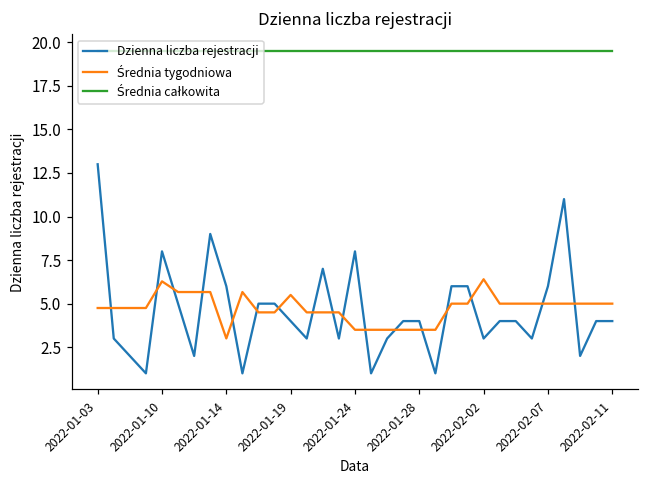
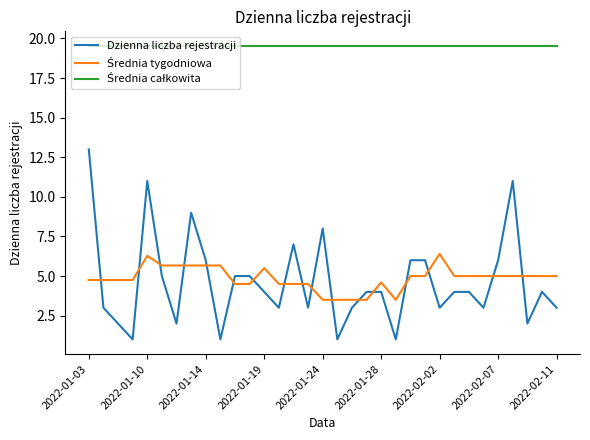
  {
    "Dzienna liczba rejestracji": {
      "2022-01-03": 13,
-     "2022-01-10": 8,
+     "2022-01-10": 11,
      "2022-01-14": 6,
      "2022-01-19": 4,
      "2022-01-24": 8,
      "2022-01-28": 4,
      "2022-02-02": 3,
      "2022-02-07": 6,
-     "2022-02-11": 4
+     "2022-02-11": 3
    },
    "Średnia tygodniowa": {
      "2022-01-03": 4.8,
      "2022-01-10": 6.3,
-     "2022-01-14": 3.0,
+     "2022-01-14": 5.7,
      "2022-01-19": 5.5,
      "2022-01-24": 3.5,
-     "2022-01-28": 3.5,
+     "2022-01-28": 4.6,
      "2022-02-02": 6.4,
      "2022-02-07": 5.0,
      "2022-02-11": 5.0
    },
    "Średnia całkowita": {
      "2022-01-19": 19.5,
      "2022-01-24": 19.5,
      "2022-01-28": 19.5,
      "2022-02-02": 19.5,
      "2022-02-07": 19.5,
      "2022-02-11": 19.5
    }
  }
